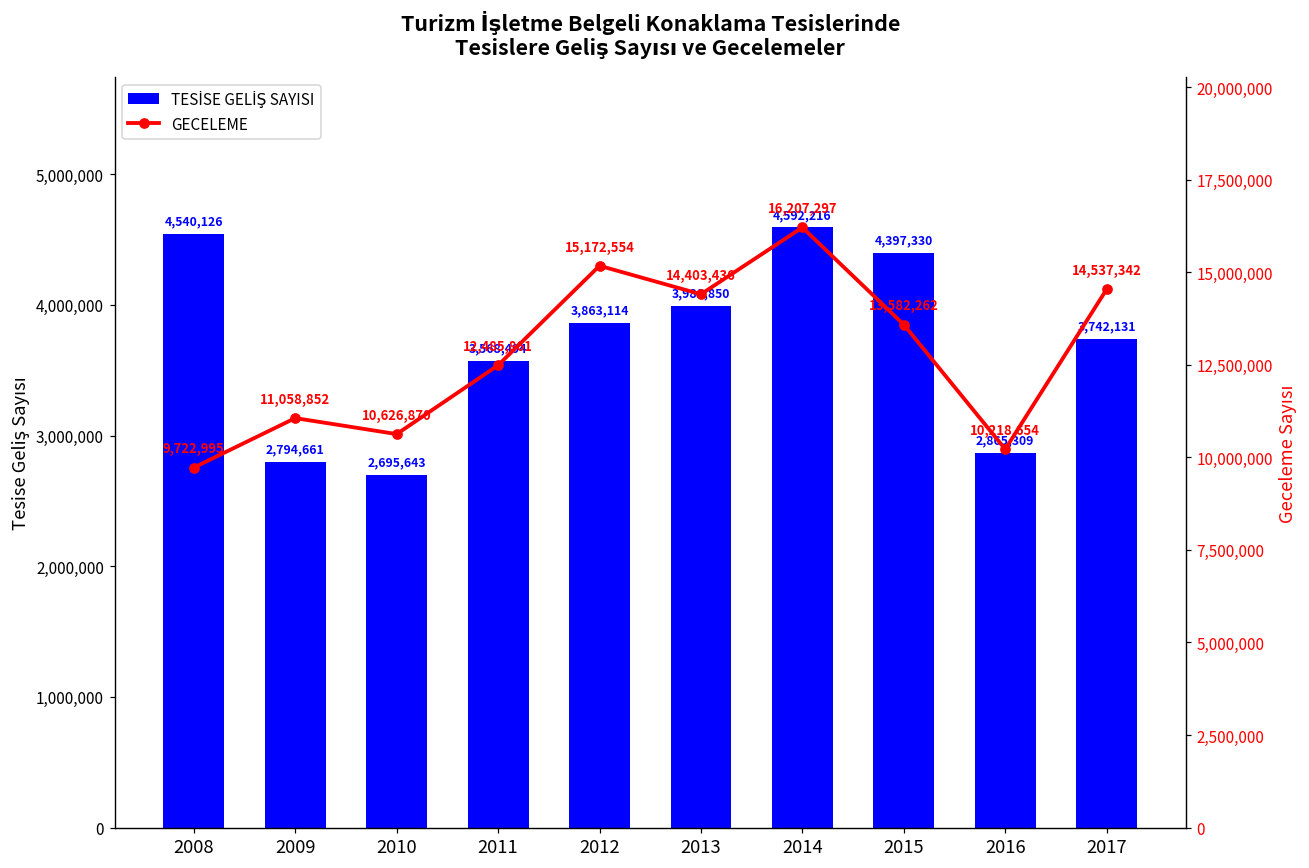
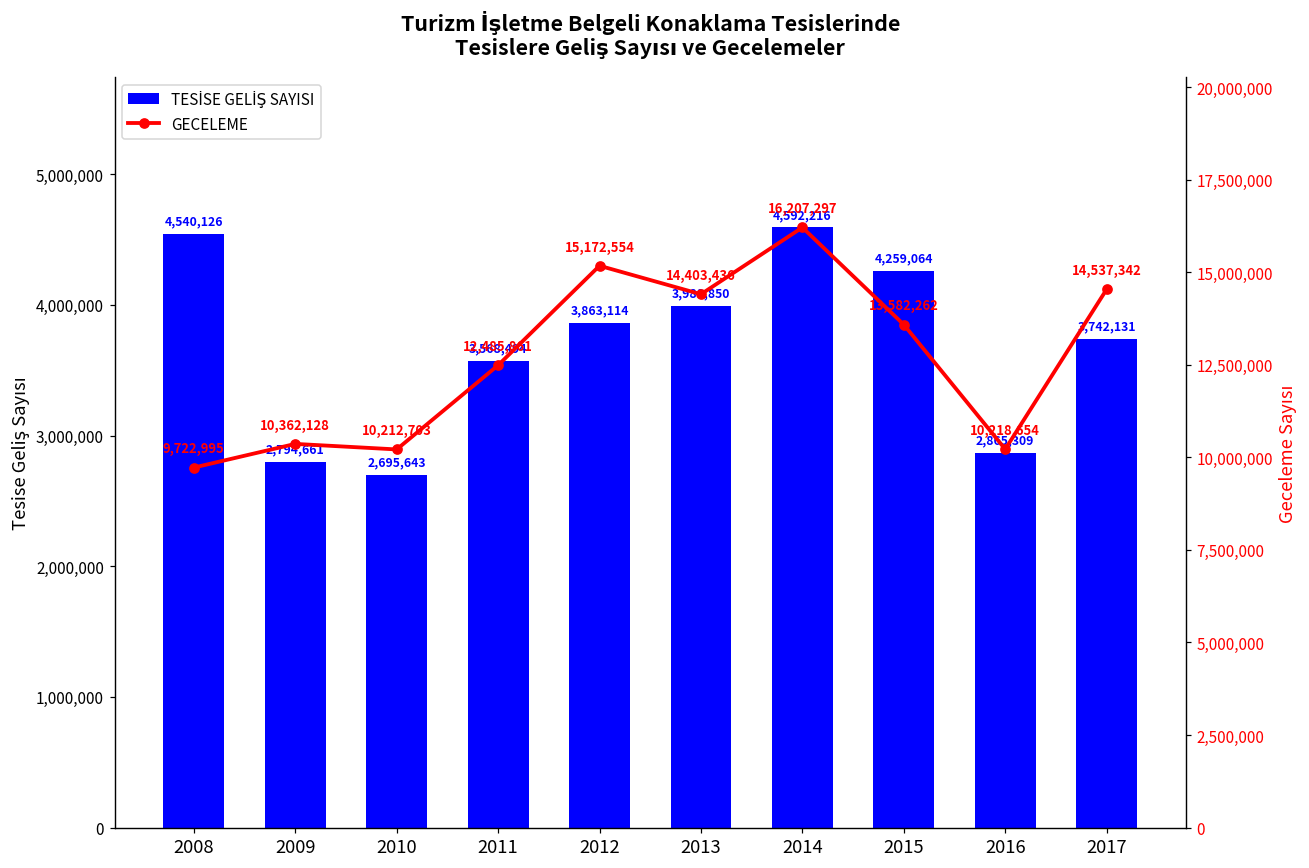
  {
    "TESİSE GELİŞ SAYISI": {
      "2008": "4,540,126",
      "2010": "2,695,643",
      "2012": "3,863,114",
-     "2015": "4,397,330",
+     "2015": "4,259,064",
      "2017": "3,742,131"
    },
    "GECELEME": {
      "2008": "9,722,995",
-     "2009": "11,058,852",
-     "2010": "10,626,870",
+     "2009": "10,362,128",
+     "2010": "10,212,703",
      "2012": "15,172,554",
      "2013": "14,403,436",
      "2015": "13,582,262",
      "2017": "14,537,342"
    }
  }
